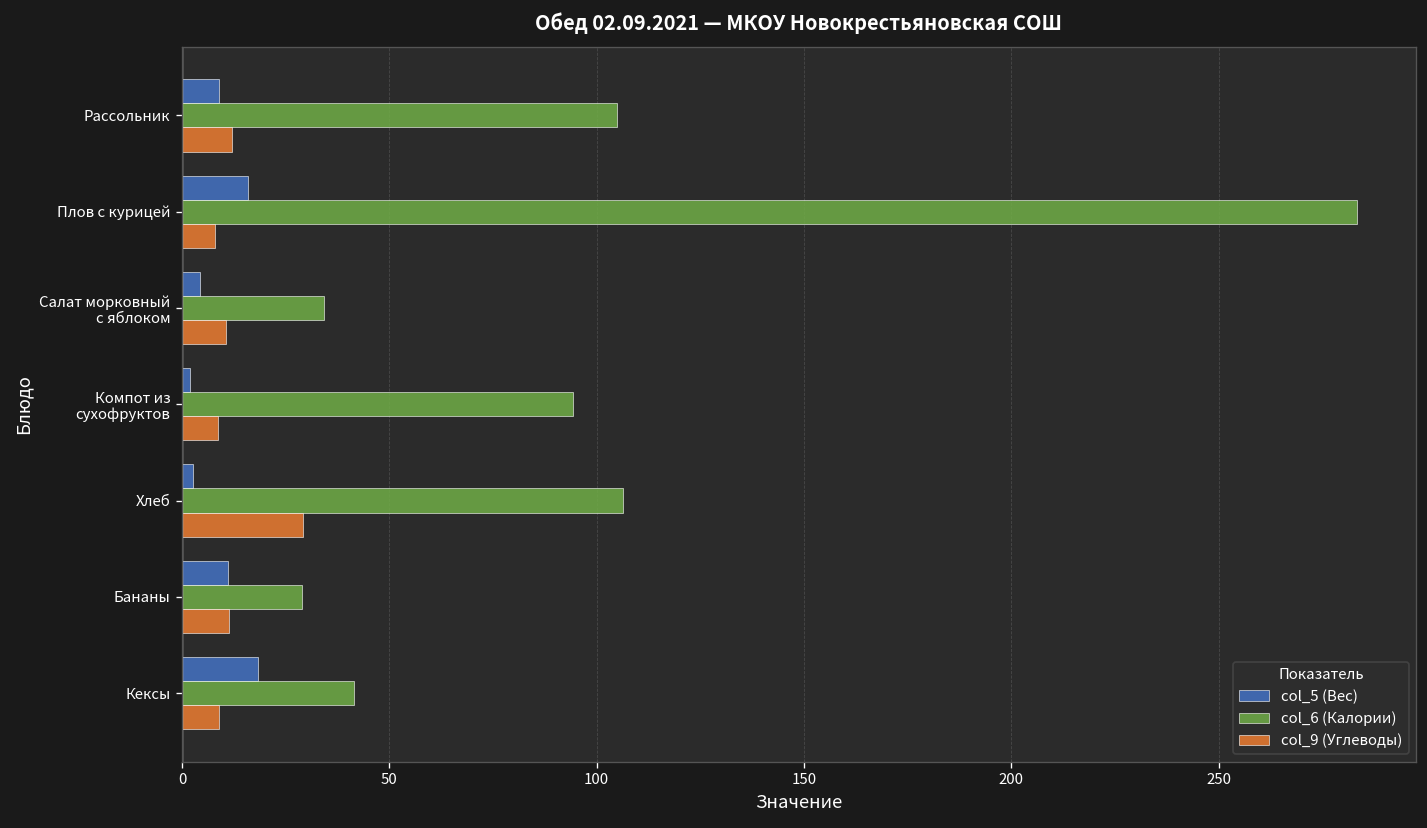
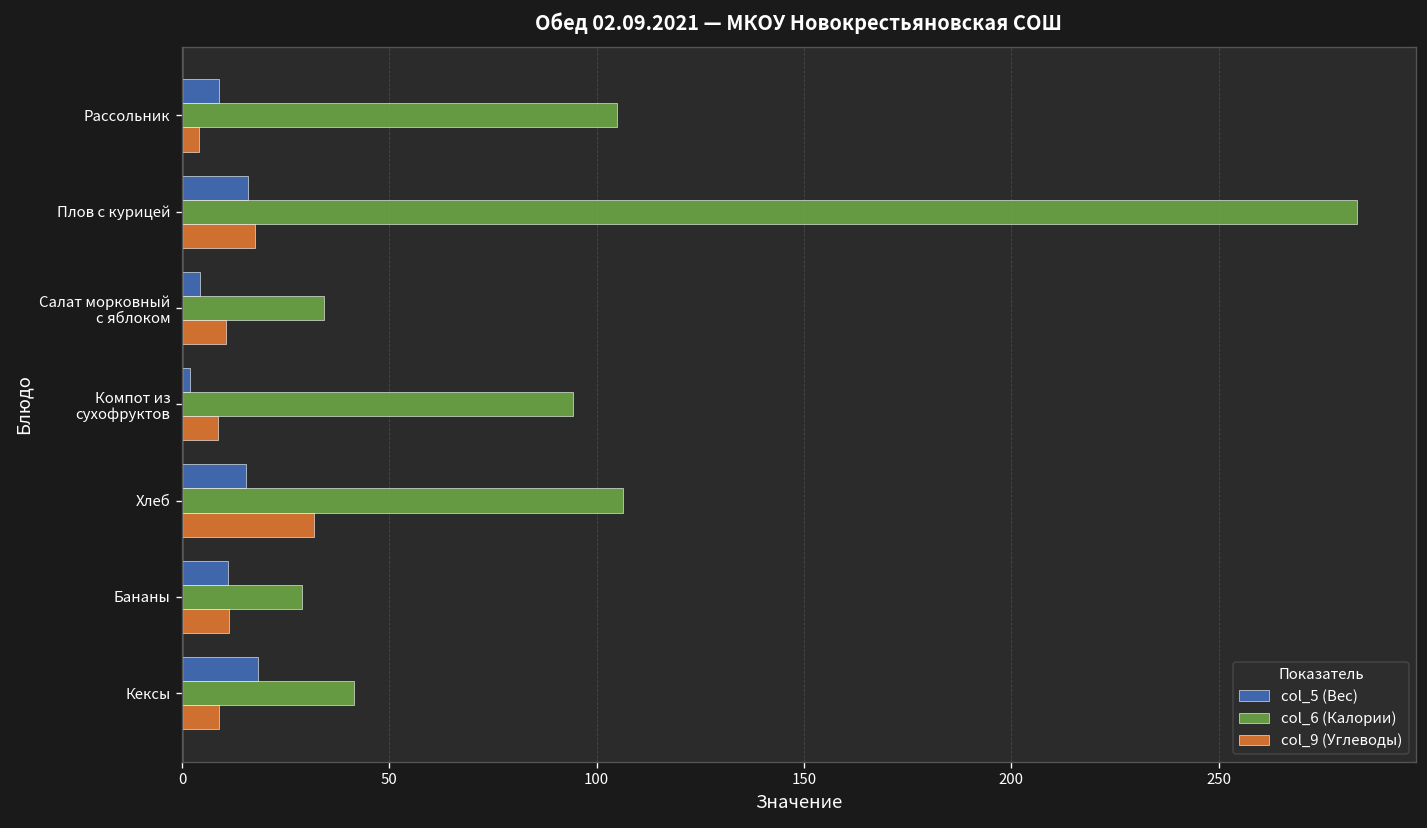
  {
    "col_5 (Вес)": {
      "Рассольник": 9,
      "Плов с курицей": 16,
      "Салат морковный с яблоком": 4,
      "Компот из сухофруктов": 2,
-     "Хлеб": 3,
+     "Хлеб": 15,
      "Бананы": 11,
      "Кексы": 18
    },
    "col_6 (Калории)": {
      "Рассольник": 105,
      "Плов с курицей": 283,
      "Салат морковный с яблоком": 34,
      "Компот из сухофруктов": 94,
      "Хлеб": 106,
      "Бананы": 29,
      "Кексы": 41
    },
    "col_9 (Углеводы)": {
-     "Рассольник": 12,
-     "Плов с курицей": 8,
+     "Рассольник": 4,
+     "Плов с курицей": 18,
      "Салат морковный с яблоком": 11,
      "Компот из сухофруктов": 9,
-     "Хлеб": 29,
+     "Хлеб": 32,
      "Бананы": 11,
      "Кексы": 9
    }
  }
